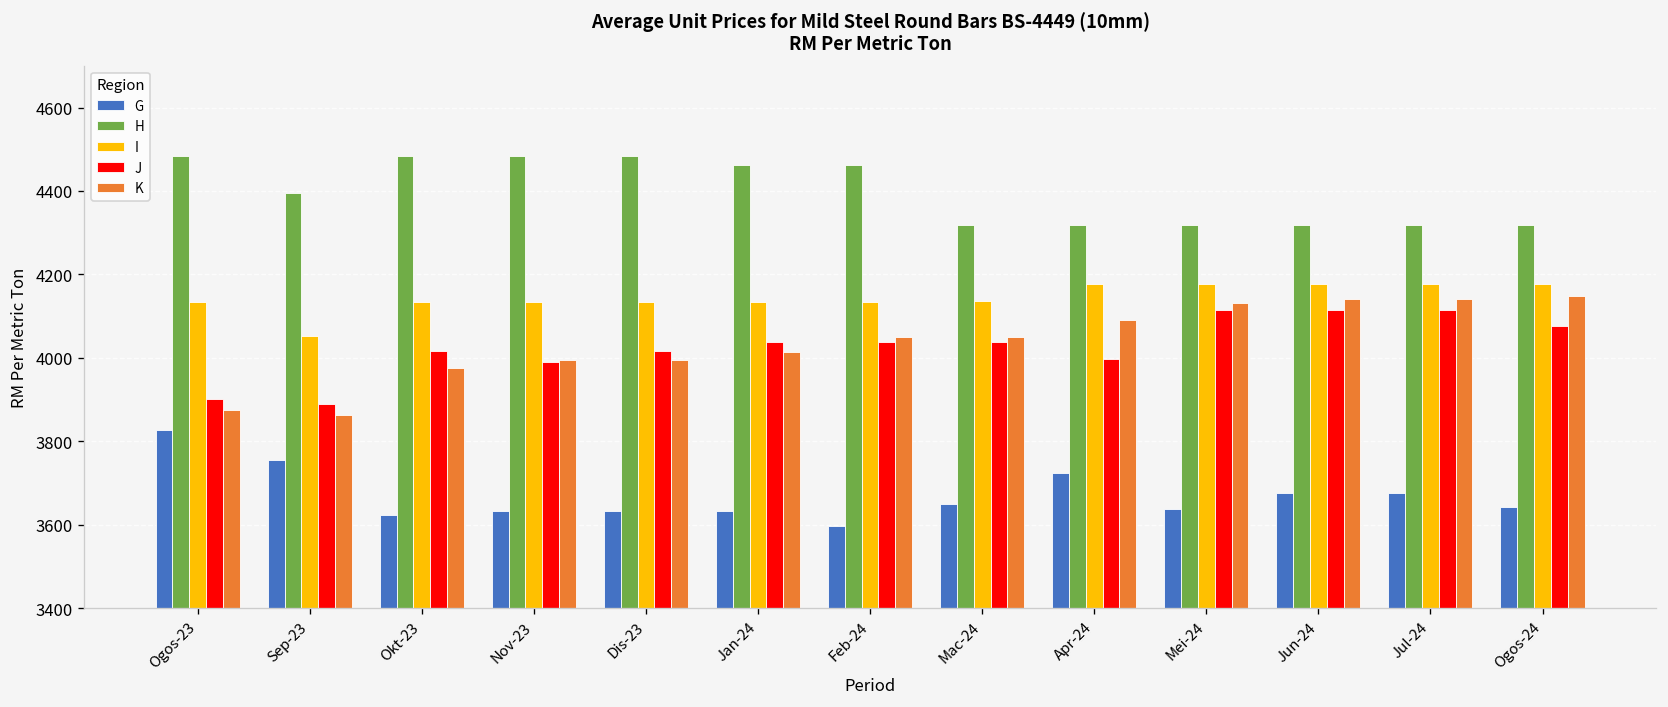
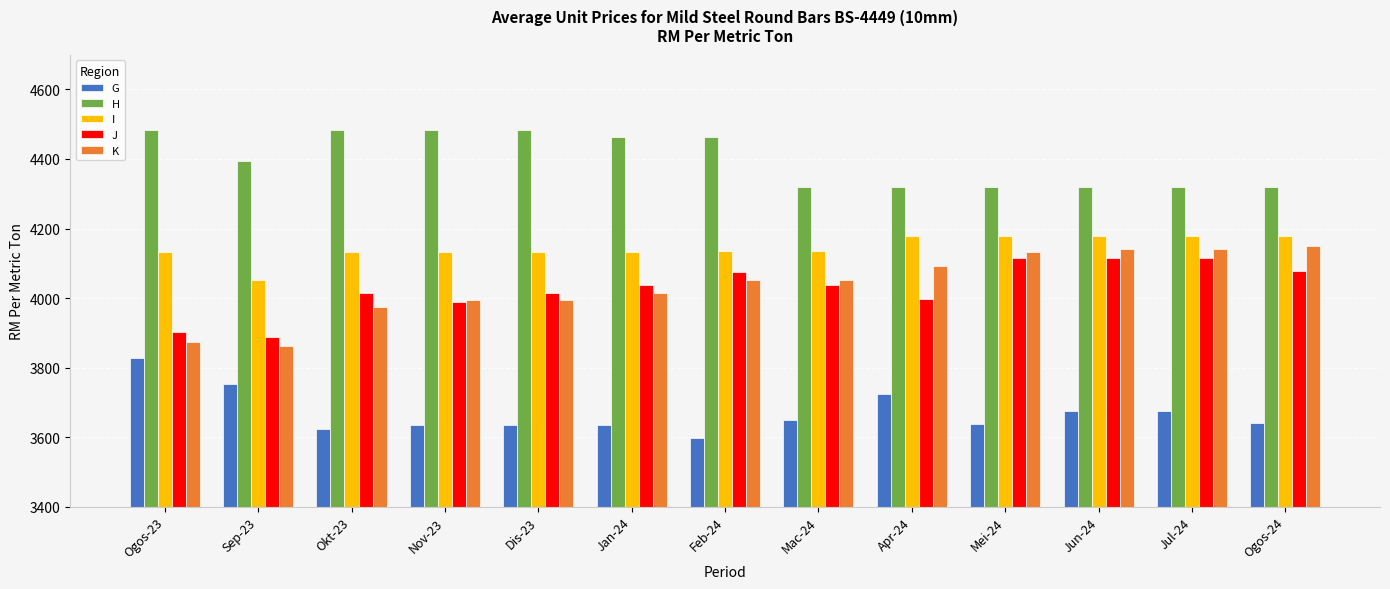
  {
    "G": {
      "Ogos-23": 3830,
      "Sep-23": 3750,
      "Okt-23": 3620,
      "Nov-23": 3630,
      "Dis-23": 3630,
      "Jan-24": 3630,
      "Feb-24": 3600,
      "Mac-24": 3650,
      "Apr-24": 3720,
      "Mei-24": 3640,
      "Jun-24": 3680,
      "Jul-24": 3680,
      "Ogos-24": 3640
    },
    "H": {
      "Ogos-23": 4480,
      "Sep-23": 4390,
      "Okt-23": 4480,
      "Nov-23": 4480,
      "Dis-23": 4480,
      "Jan-24": 4460,
      "Feb-24": 4460,
      "Mac-24": 4320,
      "Apr-24": 4320,
      "Mei-24": 4320,
      "Jun-24": 4320,
      "Jul-24": 4320,
      "Ogos-24": 4320
    },
    "I": {
      "Ogos-23": 4130,
      "Sep-23": 4050,
      "Okt-23": 4130,
      "Nov-23": 4130,
      "Dis-23": 4130,
      "Jan-24": 4130,
      "Feb-24": 4130,
      "Mac-24": 4140,
      "Apr-24": 4180,
      "Mei-24": 4180,
      "Jun-24": 4180,
      "Jul-24": 4180,
      "Ogos-24": 4180
    },
    "J": {
      "Ogos-23": 3900,
      "Sep-23": 3890,
      "Okt-23": 4020,
      "Nov-23": 3990,
      "Dis-23": 4020,
      "Jan-24": 4040,
-     "Feb-24": 4040,
+     "Feb-24": 4070,
      "Mac-24": 4040,
      "Apr-24": 4000,
      "Mei-24": 4110,
      "Jun-24": 4110,
      "Jul-24": 4110,
      "Ogos-24": 4080
    },
    "K": {
      "Ogos-23": 3870,
      "Sep-23": 3860,
      "Okt-23": 3970,
      "Nov-23": 3990,
      "Dis-23": 3990,
      "Jan-24": 4010,
      "Feb-24": 4050,
      "Mac-24": 4050,
      "Apr-24": 4090,
      "Mei-24": 4130,
      "Jun-24": 4140,
      "Jul-24": 4140,
      "Ogos-24": 4150
    }
  }
